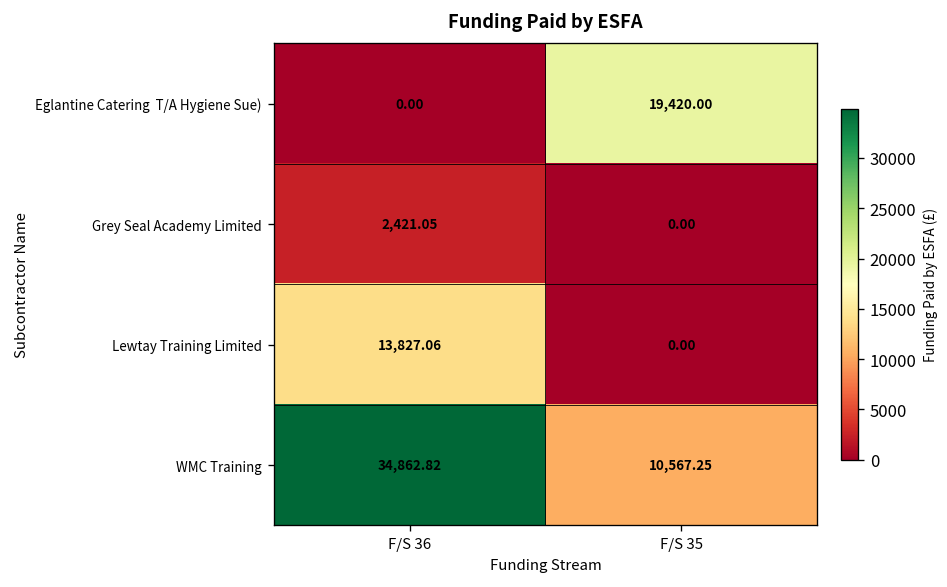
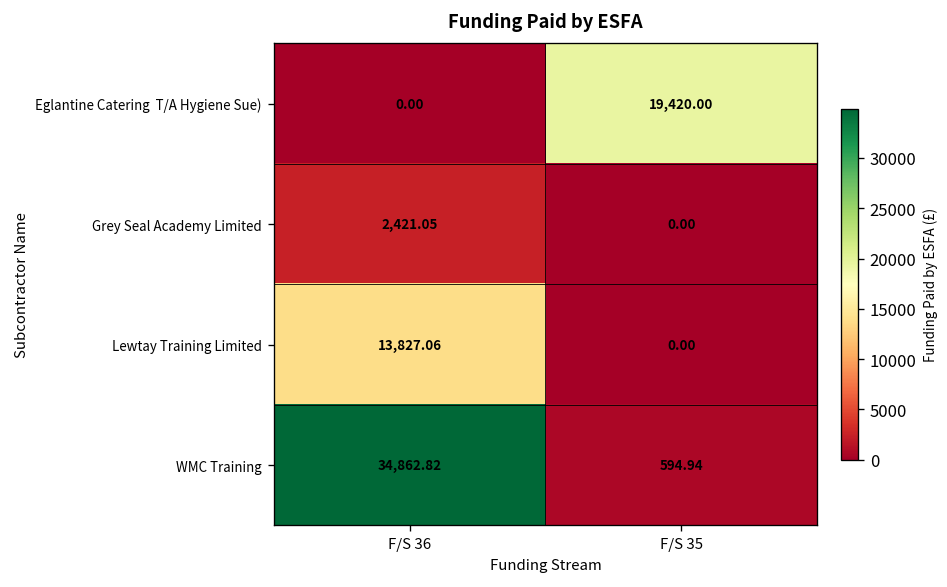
  {
    "Eglantine Catering T/A Hygiene Sue)": {
      "F/S 36": "0.00",
      "F/S 35": "19,420.00"
    },
    "Grey Seal Academy Limited": {
      "F/S 36": "2,421.05",
      "F/S 35": "0.00"
    },
    "Lewtay Training Limited": {
      "F/S 36": "13,827.06",
      "F/S 35": "0.00"
    },
    "WMC Training": {
      "F/S 36": "34,862.82",
-     "F/S 35": "10,567.25"
+     "F/S 35": "594.94"
    }
  }
